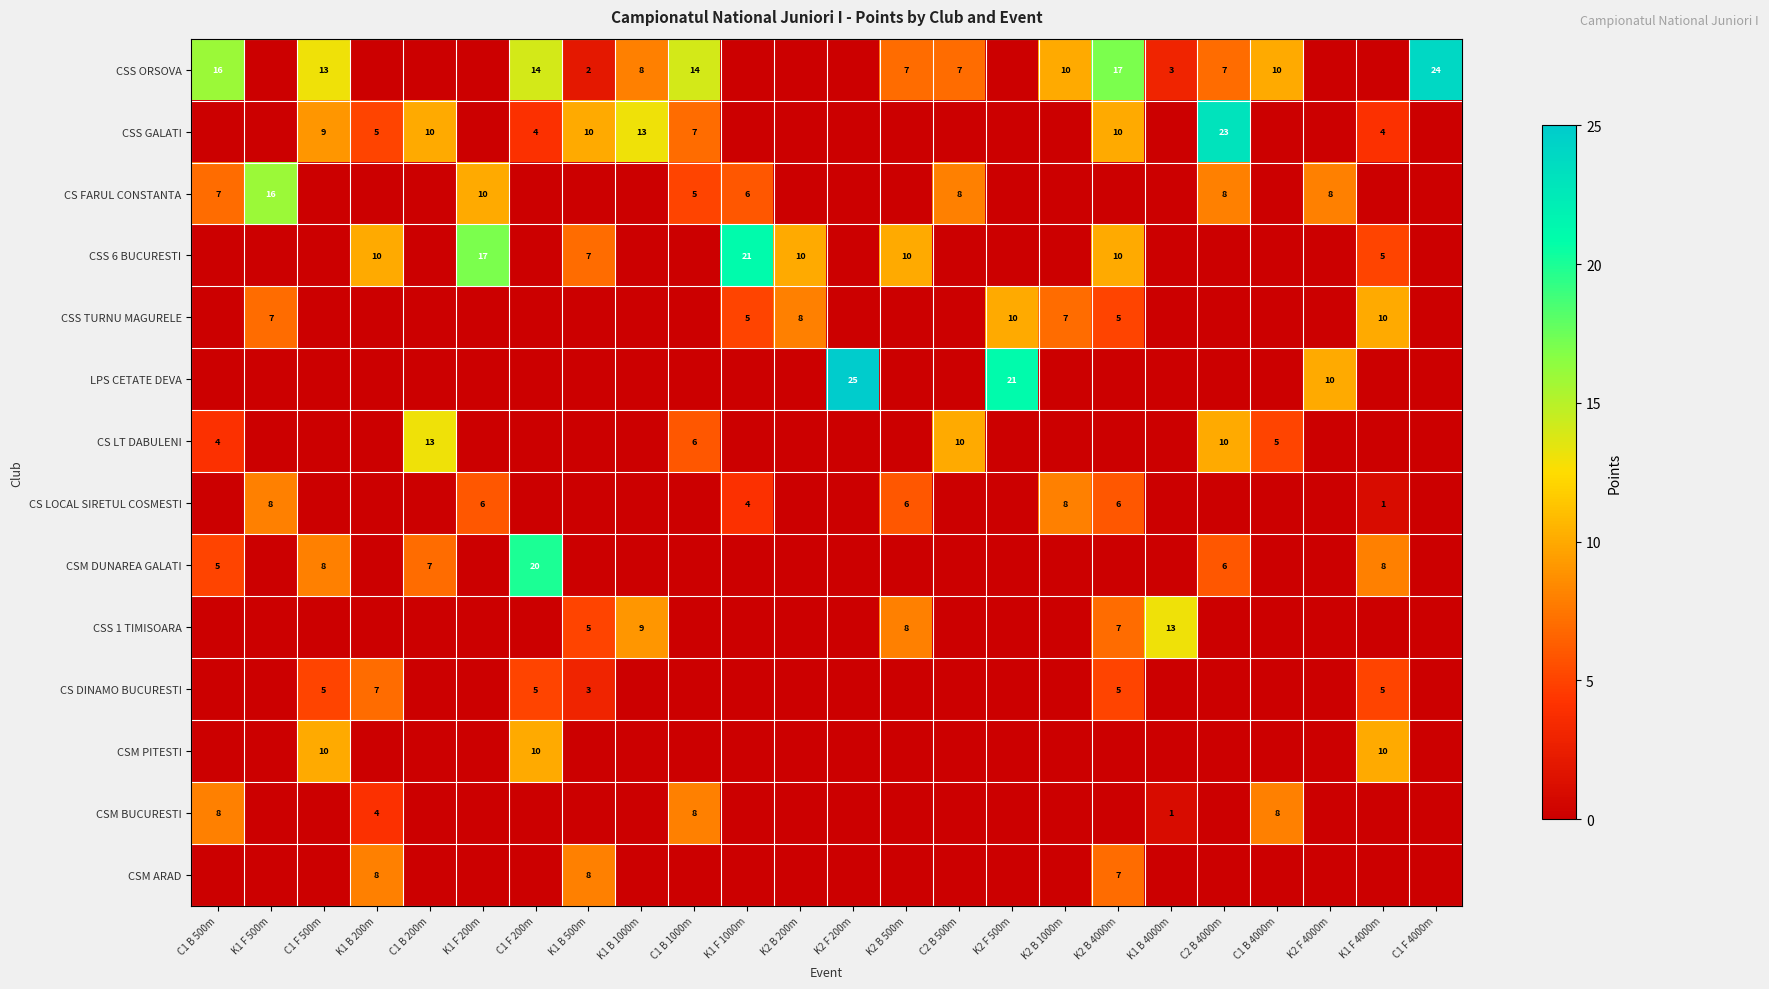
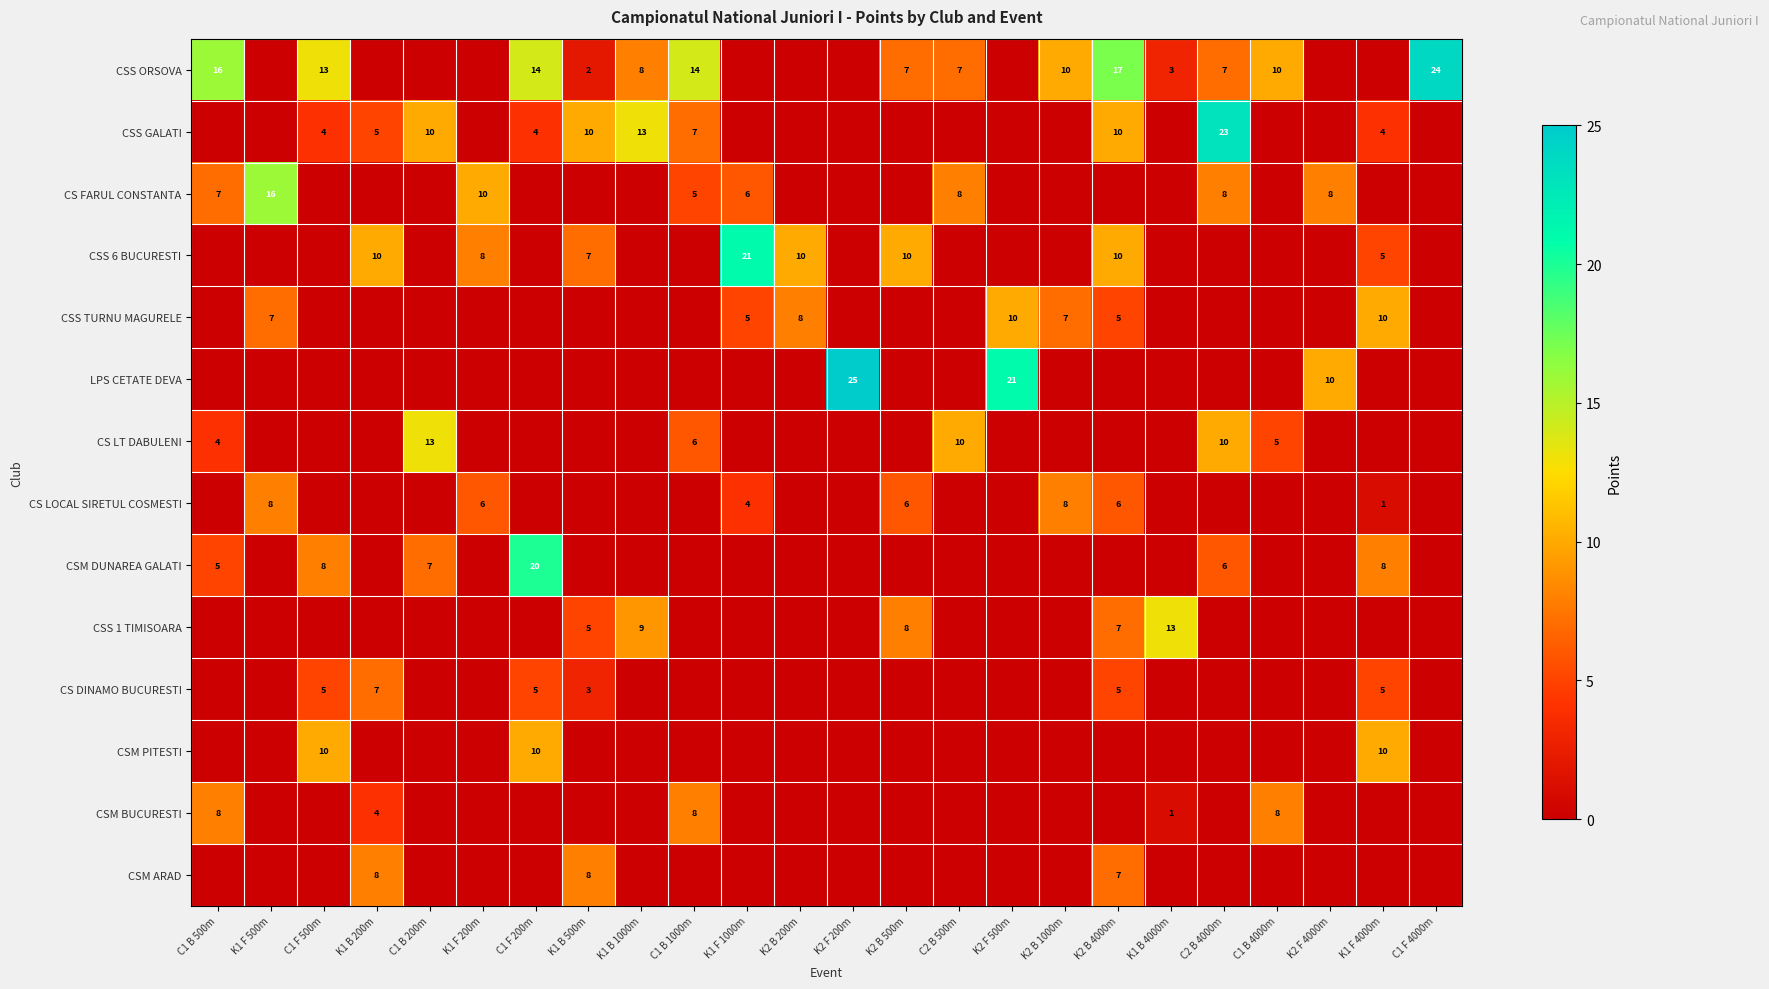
  {
    "CSS ORSOVA": {
      "C1 B 500m": 16,
      "C1 F 500m": 13,
      "C1 F 200m": 14,
      "K1 B 500m": 2,
      "K1 B 1000m": 8,
      "C1 B 1000m": 14,
      "K2 B 500m": 7,
      "C2 B 500m": 7,
      "K2 B 1000m": 10,
      "K2 B 4000m": 17,
      "K1 B 4000m": 3,
      "C2 B 4000m": 7,
      "C1 B 4000m": 10,
      "C1 F 4000m": 24
    },
    "CSS GALATI": {
-     "C1 F 500m": 9,
+     "C1 F 500m": 4,
      "K1 B 200m": 5,
      "C1 B 200m": 10,
      "C1 F 200m": 4,
      "K1 B 500m": 10,
      "K1 B 1000m": 13,
      "C1 B 1000m": 7,
      "K2 B 4000m": 10,
      "C2 B 4000m": 23,
      "K1 F 4000m": 4
    },
    "CS FARUL CONSTANTA": {
      "C1 B 500m": 7,
      "K1 F 500m": 16,
      "K1 F 200m": 10,
      "C1 B 1000m": 5,
      "K1 F 1000m": 6,
      "C2 B 500m": 8,
      "C2 B 4000m": 8,
      "K2 F 4000m": 8
    },
    "CSS 6 BUCURESTI": {
      "K1 B 200m": 10,
-     "K1 F 200m": 17,
+     "K1 F 200m": 8,
      "K1 B 500m": 7,
      "K1 F 1000m": 21,
      "K2 B 200m": 10,
      "K2 B 500m": 10,
      "K2 B 4000m": 10,
      "K1 F 4000m": 5
    },
    "CSS TURNU MAGURELE": {
      "K1 F 500m": 7,
      "K1 F 1000m": 5,
      "K2 B 200m": 8,
      "K2 F 500m": 10,
      "K2 B 1000m": 7,
      "K2 B 4000m": 5,
      "K1 F 4000m": 10
    },
    "LPS CETATE DEVA": {
      "K2 F 200m": 25,
      "K2 F 500m": 21,
      "K2 F 4000m": 10
    },
    "CS LT DABULENI": {
      "C1 B 500m": 4,
      "C1 B 200m": 13,
      "C1 B 1000m": 6,
      "C2 B 500m": 10,
      "C2 B 4000m": 10,
      "C1 B 4000m": 5
    },
    "CS LOCAL SIRETUL COSMESTI": {
      "K1 F 500m": 8,
      "K1 F 200m": 6,
      "K1 F 1000m": 4,
      "K2 B 500m": 6,
      "K2 B 1000m": 8,
      "K2 B 4000m": 6,
      "K1 F 4000m": 1
    },
    "CSM DUNAREA GALATI": {
      "C1 B 500m": 5,
      "C1 F 500m": 8,
      "C1 B 200m": 7,
      "C1 F 200m": 20,
      "C2 B 4000m": 6,
      "K1 F 4000m": 8
    },
    "CSS 1 TIMISOARA": {
      "K1 B 500m": 5,
      "K1 B 1000m": 9,
      "K2 B 500m": 8,
      "K2 B 4000m": 7,
      "K1 B 4000m": 13
    },
    "CS DINAMO BUCURESTI": {
      "C1 F 500m": 5,
      "K1 B 200m": 7,
      "C1 F 200m": 5,
      "K1 B 500m": 3,
      "K2 B 4000m": 5,
      "K1 F 4000m": 5
    },
    "CSM PITESTI": {
      "C1 F 500m": 10,
      "C1 F 200m": 10,
      "K1 F 4000m": 10
    },
    "CSM BUCURESTI": {
      "C1 B 500m": 8,
      "K1 B 200m": 4,
      "C1 B 1000m": 8,
      "K1 B 4000m": 1,
      "C1 B 4000m": 8
    },
    "CSM ARAD": {
      "K1 B 200m": 8,
      "K1 B 500m": 8,
      "K2 B 4000m": 7
    }
  }
